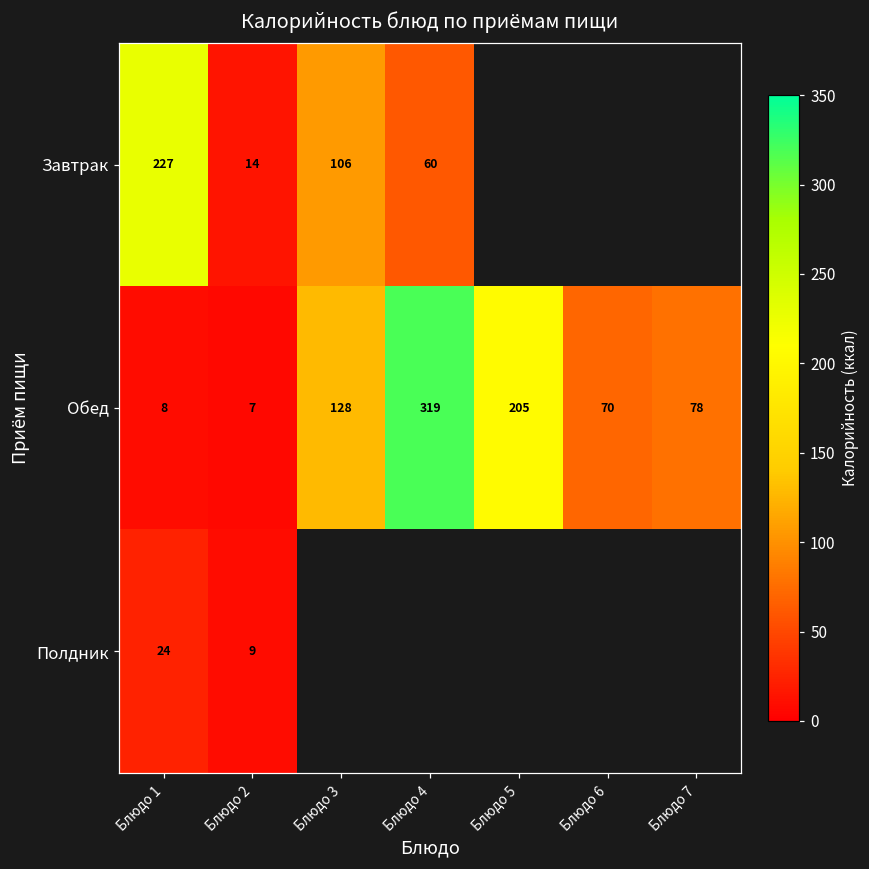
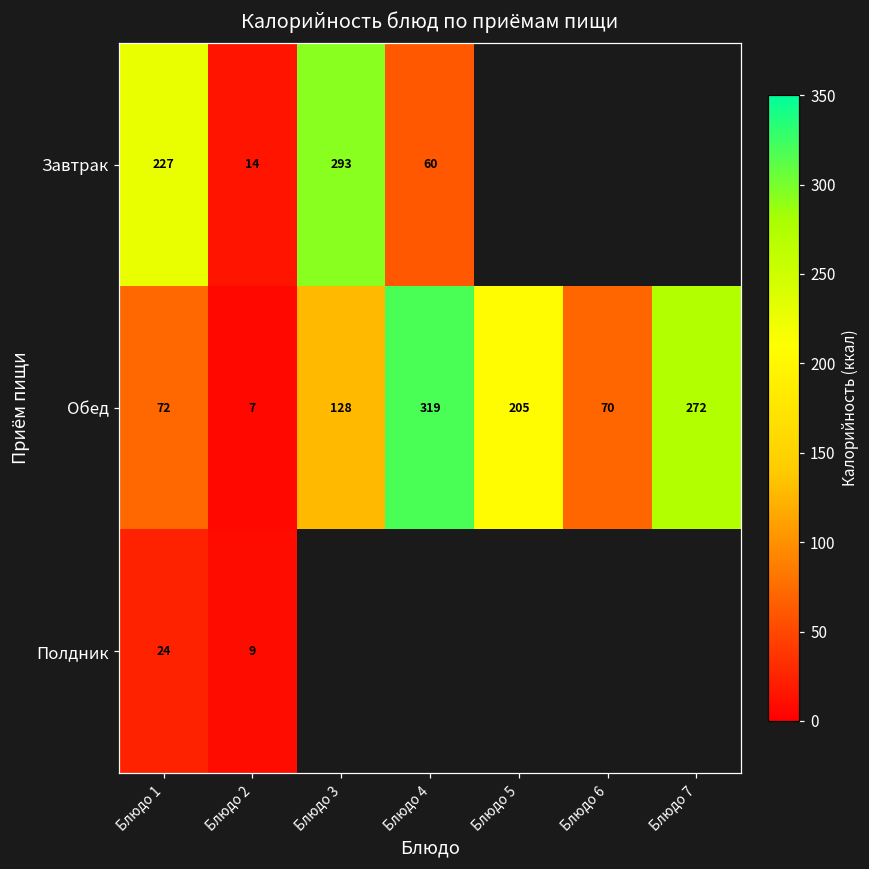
  {
    "Завтрак": {
      "Блюдо 1": 227,
      "Блюдо 2": 14,
-     "Блюдо 3": 106,
+     "Блюдо 3": 293,
      "Блюдо 4": 60
    },
    "Обед": {
-     "Блюдо 1": 8,
+     "Блюдо 1": 72,
      "Блюдо 2": 7,
      "Блюдо 3": 128,
      "Блюдо 4": 319,
      "Блюдо 5": 205,
      "Блюдо 6": 70,
-     "Блюдо 7": 78
+     "Блюдо 7": 272
    },
    "Полдник": {
      "Блюдо 1": 24,
      "Блюдо 2": 9
    }
  }
